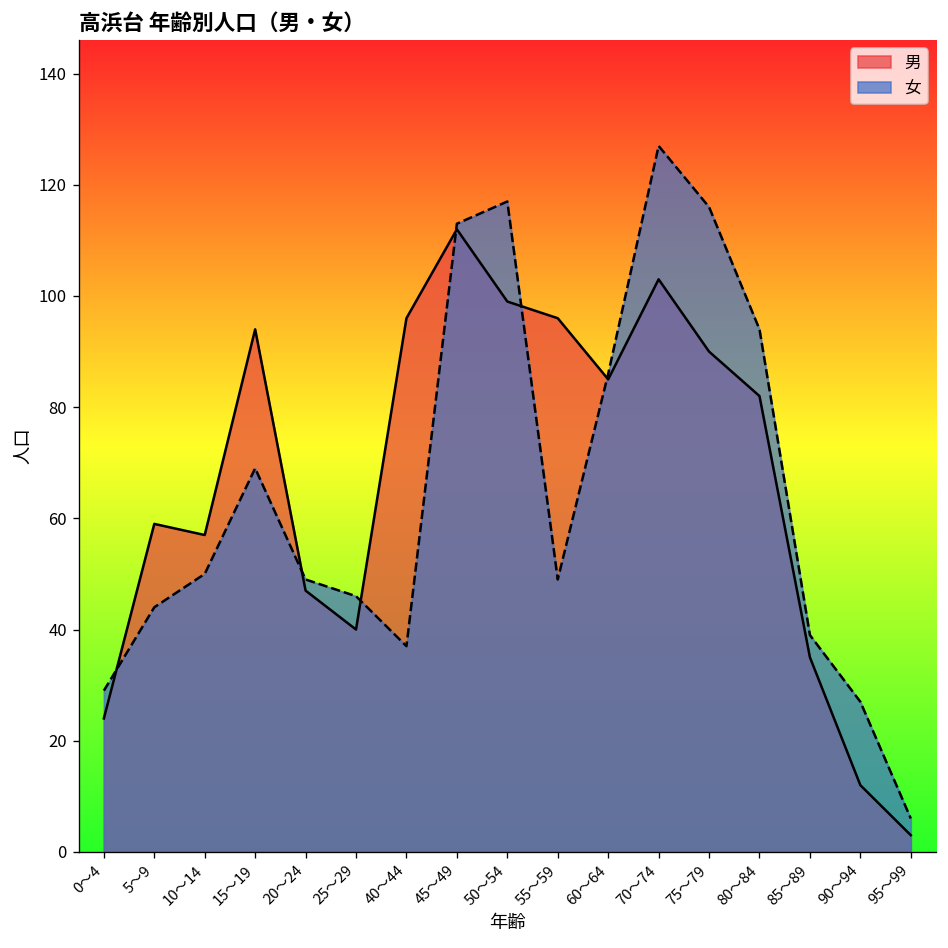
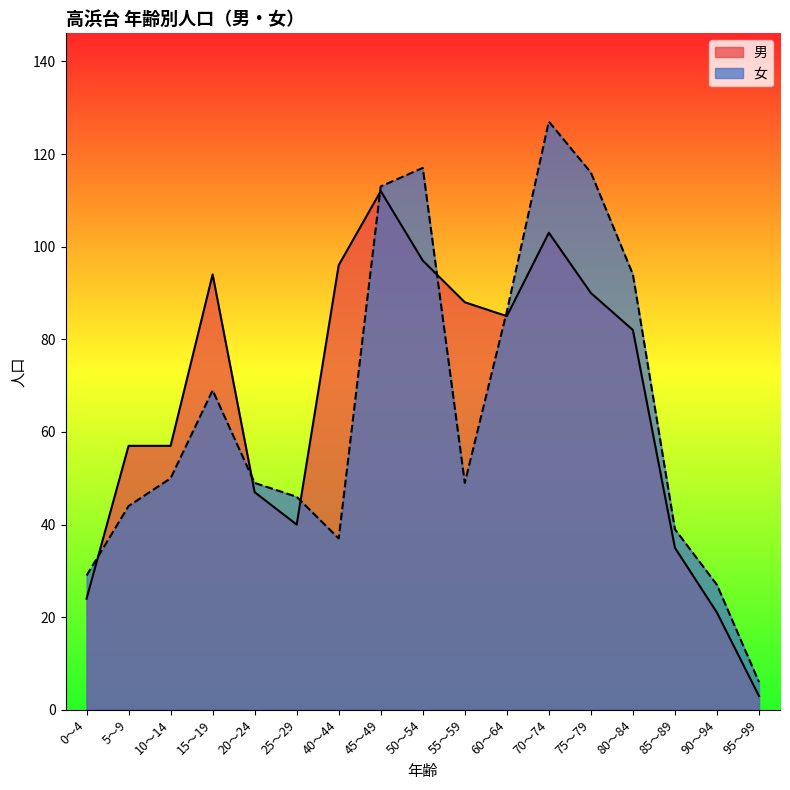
  {
    "男": {
      "0～4": 24,
-     "5～9": 59,
+     "5～9": 57,
      "10～14": 57,
      "15～19": 94,
      "20～24": 47,
      "25～29": 40,
      "40～44": 96,
      "45～49": 112,
-     "50～54": 99,
-     "55～59": 96,
+     "50～54": 97,
+     "55～59": 88,
      "60～64": 85,
      "70～74": 103,
      "75～79": 90,
      "80～84": 82,
      "85～89": 35,
-     "90～94": 12,
+     "90～94": 21,
      "95～99": 3
    },
    "女": {
      "0～4": 29,
      "5～9": 44,
      "10～14": 50,
      "15～19": 69,
      "20～24": 49,
      "25～29": 46,
      "40～44": 37,
      "45～49": 113,
      "50～54": 117,
      "55～59": 49,
      "60～64": 86,
      "70～74": 127,
      "75～79": 116,
      "80～84": 94,
      "85～89": 39,
      "90～94": 27,
      "95～99": 6
    }
  }
